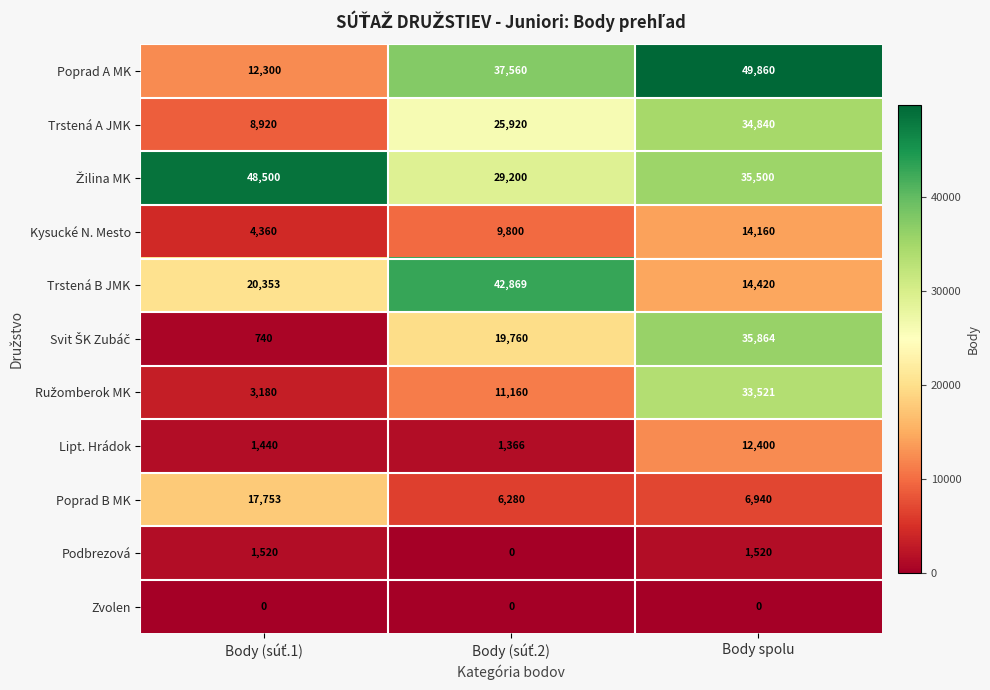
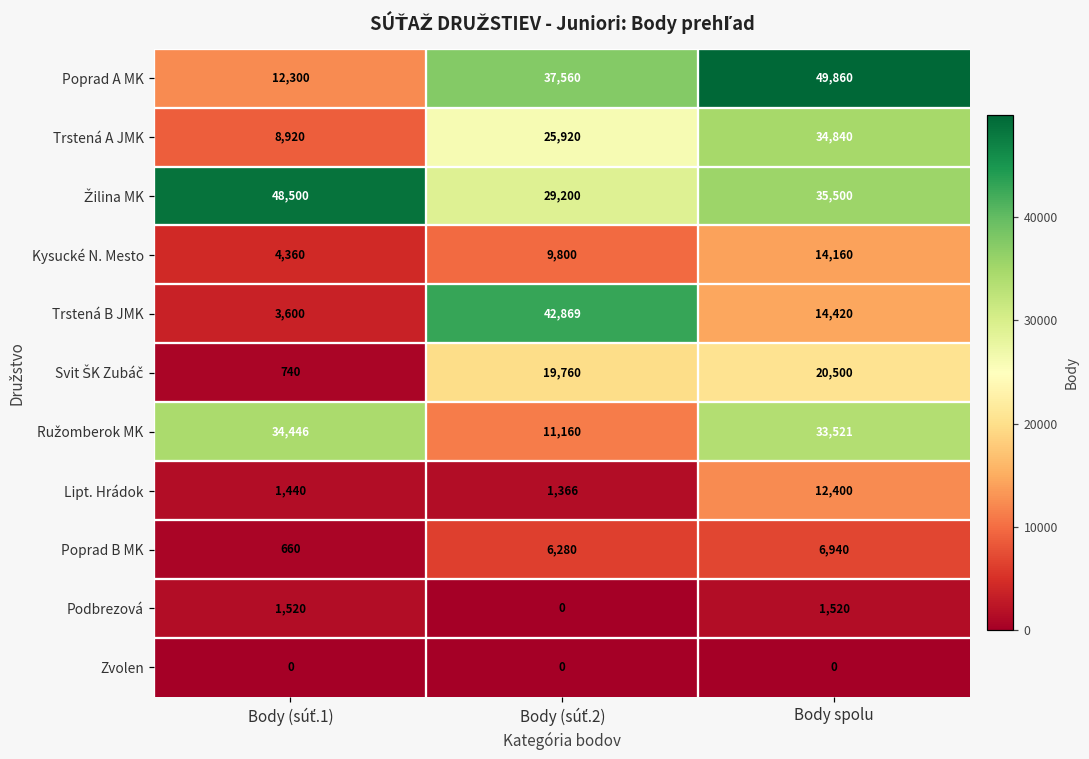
  {
    "Poprad A MK": {
      "Body (súť.1)": "12,300",
      "Body (súť.2)": "37,560",
      "Body spolu": "49,860"
    },
    "Trstená A JMK": {
      "Body (súť.1)": "8,920",
      "Body (súť.2)": "25,920",
      "Body spolu": "34,840"
    },
    "Žilina MK": {
      "Body (súť.1)": "48,500",
      "Body (súť.2)": "29,200",
      "Body spolu": "35,500"
    },
    "Kysucké N. Mesto": {
      "Body (súť.1)": "4,360",
      "Body (súť.2)": "9,800",
      "Body spolu": "14,160"
    },
    "Trstená B JMK": {
-     "Body (súť.1)": "20,353",
+     "Body (súť.1)": "3,600",
      "Body (súť.2)": "42,869",
      "Body spolu": "14,420"
    },
    "Svit ŠK Zubáč": {
      "Body (súť.1)": "740",
      "Body (súť.2)": "19,760",
-     "Body spolu": "35,864"
+     "Body spolu": "20,500"
    },
    "Ružomberok MK": {
-     "Body (súť.1)": "3,180",
+     "Body (súť.1)": "34,446",
      "Body (súť.2)": "11,160",
      "Body spolu": "33,521"
    },
    "Lipt. Hrádok": {
      "Body (súť.1)": "1,440",
      "Body (súť.2)": "1,366",
      "Body spolu": "12,400"
    },
    "Poprad B MK": {
-     "Body (súť.1)": "17,753",
+     "Body (súť.1)": "660",
      "Body (súť.2)": "6,280",
      "Body spolu": "6,940"
    },
    "Podbrezová": {
      "Body (súť.1)": "1,520",
      "Body (súť.2)": "0",
      "Body spolu": "1,520"
    },
    "Zvolen": {
      "Body (súť.1)": "0",
      "Body (súť.2)": "0",
      "Body spolu": "0"
    }
  }
